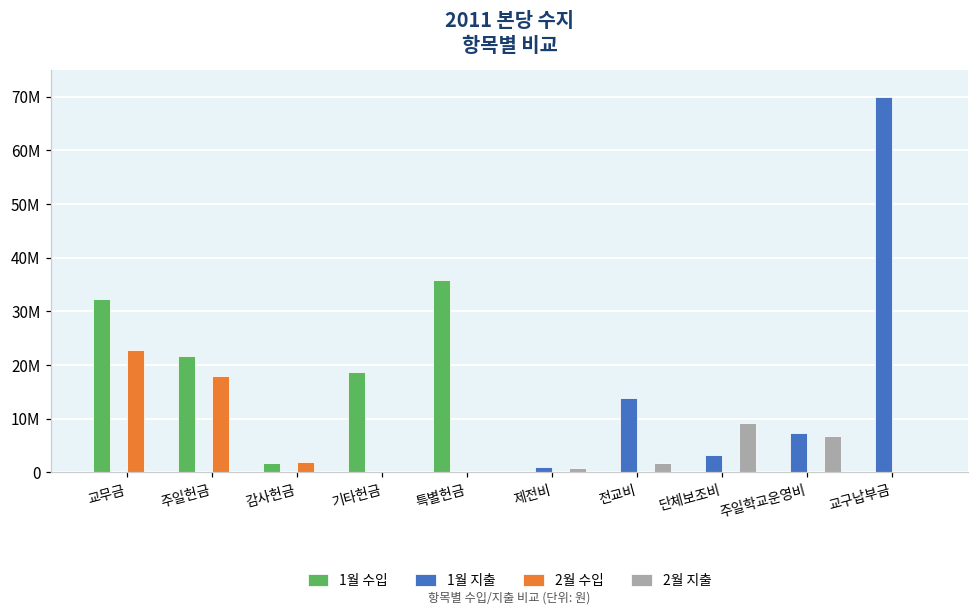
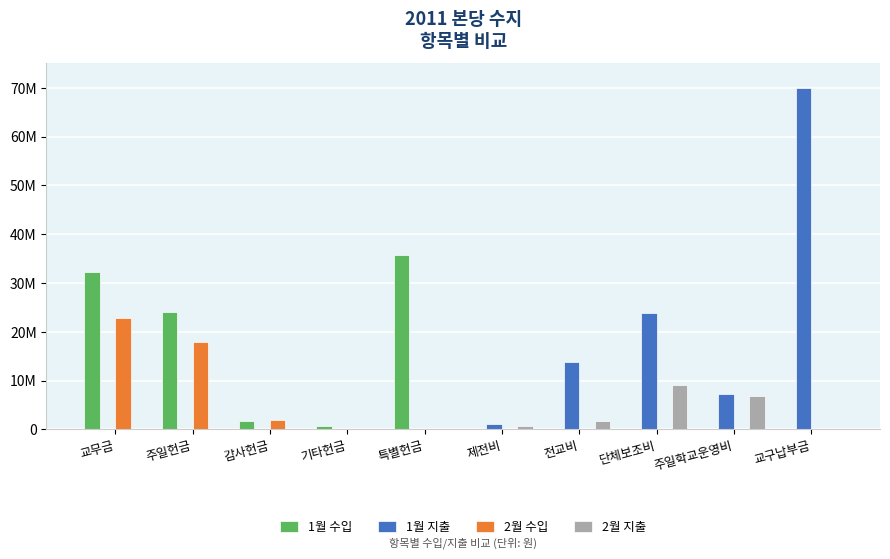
  {
    "1월 수입": {
      "교무금": 32000000,
-     "주일헌금": 22000000,
+     "주일헌금": 24000000,
      "감사헌금": 2000000,
-     "기타헌금": 19000000,
+     "기타헌금": 1000000,
      "특별헌금": 36000000,
      "제전비": 0,
      "전교비": 0,
      "단체보조비": 0,
      "주일학교운영비": 0,
      "교구납부금": 0
    },
    "1월 지출": {
      "교무금": 0,
      "주일헌금": 0,
      "감사헌금": 0,
      "기타헌금": 0,
      "특별헌금": 0,
      "제전비": 1000000,
      "전교비": 14000000,
-     "단체보조비": 3000000,
+     "단체보조비": 24000000,
      "주일학교운영비": 7000000,
      "교구납부금": 70000000
    },
    "2월 수입": {
      "교무금": 23000000,
      "주일헌금": 18000000,
      "감사헌금": 2000000,
      "기타헌금": 0,
      "특별헌금": 0,
      "제전비": 0,
      "전교비": 0,
      "단체보조비": 0,
      "주일학교운영비": 0,
      "교구납부금": 0
    },
    "2월 지출": {
      "교무금": 0,
      "주일헌금": 0,
      "감사헌금": 0,
      "기타헌금": 0,
      "특별헌금": 0,
      "제전비": 1000000,
      "전교비": 2000000,
      "단체보조비": 9000000,
      "주일학교운영비": 7000000,
      "교구납부금": 0
    }
  }
